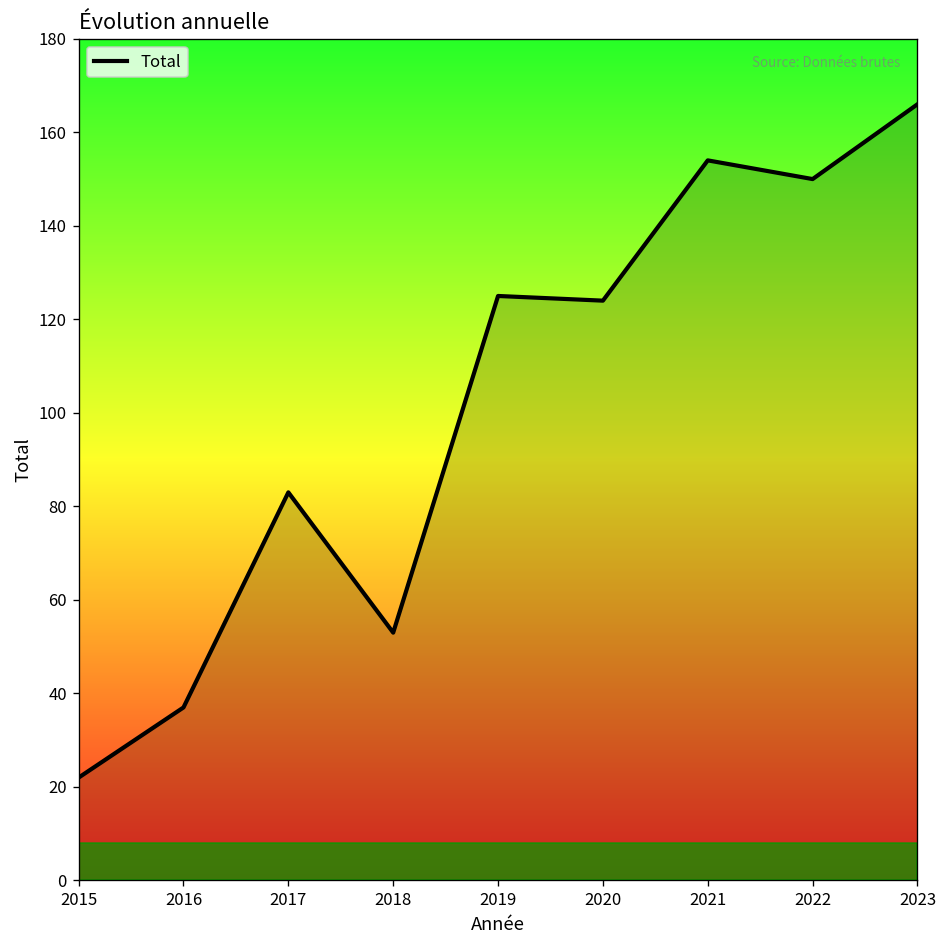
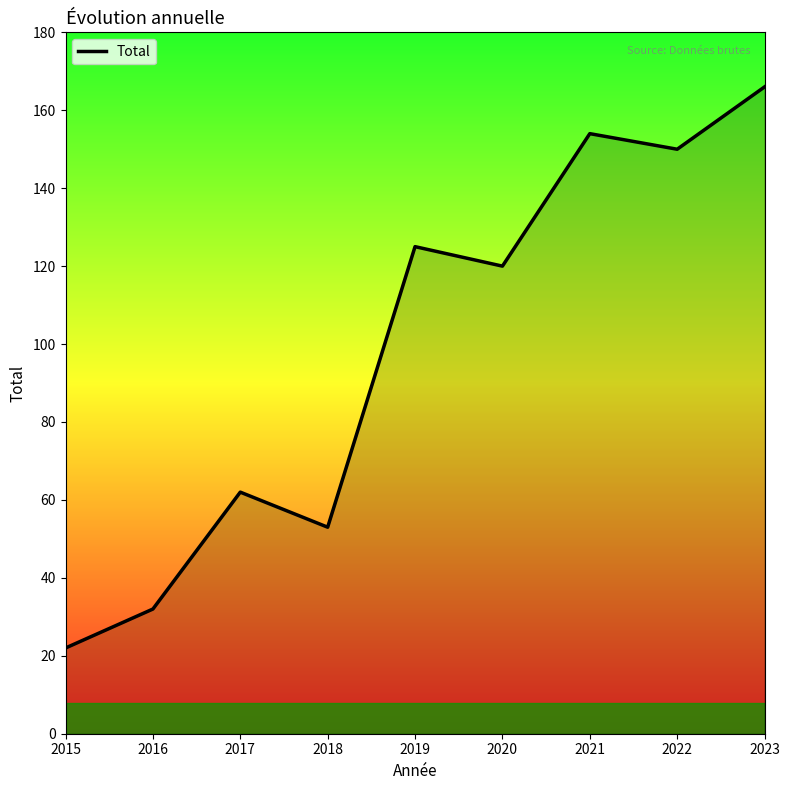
  {
    "2015": 22,
-   "2016": 37,
-   "2017": 83,
+   "2016": 32,
+   "2017": 62,
    "2018": 53,
    "2019": 125,
-   "2020": 124,
+   "2020": 120,
    "2021": 154,
    "2022": 150,
    "2023": 166
  }
